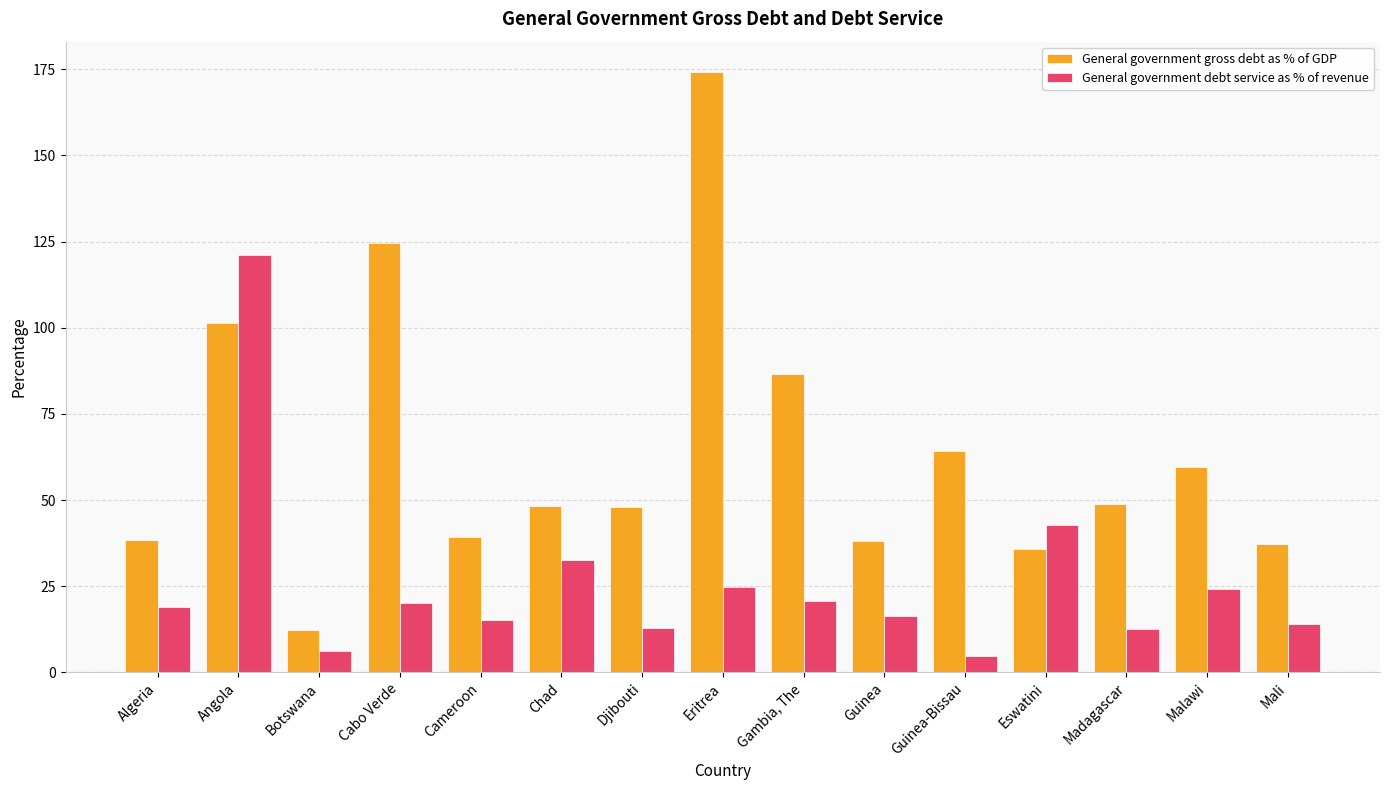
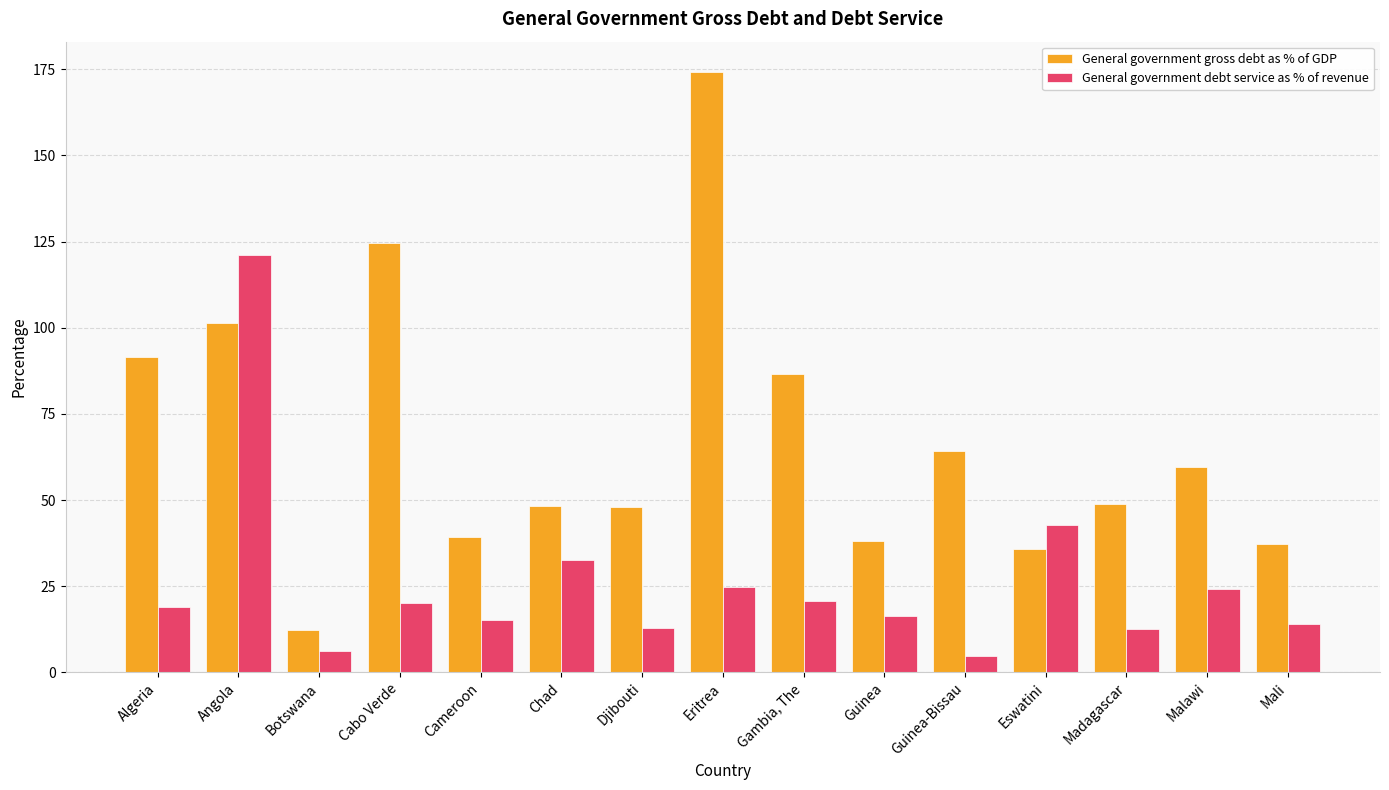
  {
    "General government gross debt as % of GDP": {
-     "Algeria": 38,
+     "Algeria": 92,
      "Angola": 101,
      "Botswana": 12,
      "Cabo Verde": 125,
      "Cameroon": 39,
      "Chad": 48,
      "Djibouti": 48,
      "Eritrea": 174,
      "Gambia, The": 87,
      "Guinea": 38,
      "Guinea-Bissau": 64,
      "Eswatini": 36,
      "Madagascar": 49,
      "Malawi": 60,
      "Mali": 37
    },
    "General government debt service as % of revenue": {
      "Algeria": 19,
      "Angola": 121,
      "Botswana": 6,
      "Cabo Verde": 20,
      "Cameroon": 15,
      "Chad": 33,
      "Djibouti": 13,
      "Eritrea": 25,
      "Gambia, The": 21,
      "Guinea": 16,
      "Guinea-Bissau": 5,
      "Eswatini": 43,
      "Madagascar": 13,
      "Malawi": 24,
      "Mali": 14
    }
  }
